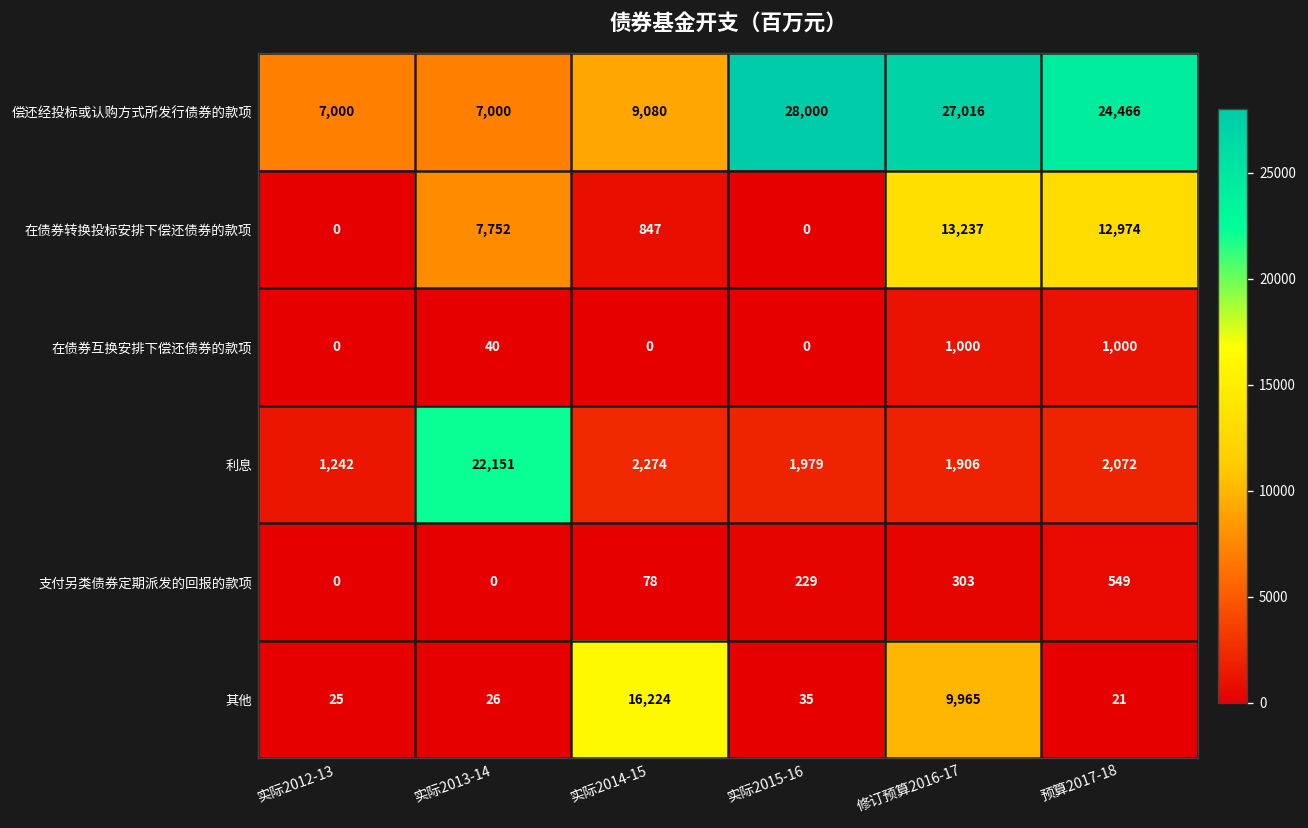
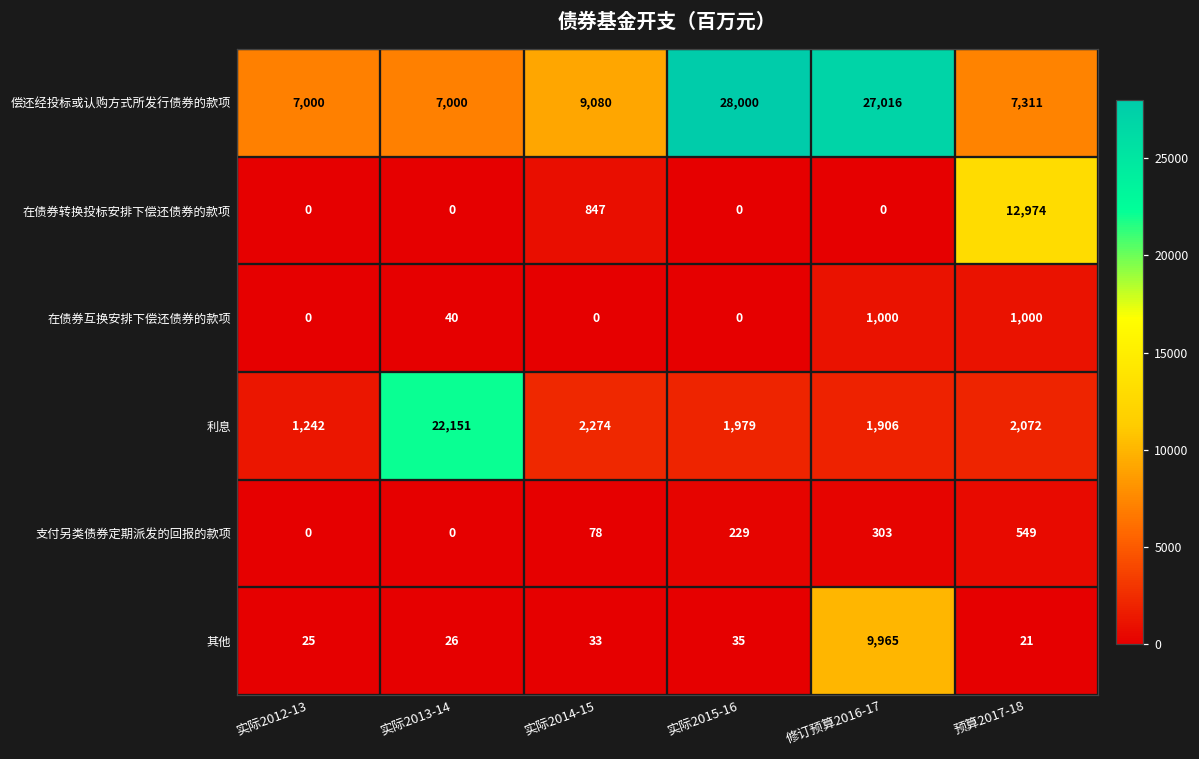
  {
    "偿还经投标或认购方式所发行债券的款项": {
      "实际2012-13": "7,000",
      "实际2013-14": "7,000",
      "实际2014-15": "9,080",
      "实际2015-16": "28,000",
      "修订预算2016-17": "27,016",
-     "预算2017-18": "24,466"
+     "预算2017-18": "7,311"
    },
    "在债券转换投标安排下偿还债券的款项": {
      "实际2012-13": "0",
-     "实际2013-14": "7,752",
+     "实际2013-14": "0",
      "实际2014-15": "847",
      "实际2015-16": "0",
-     "修订预算2016-17": "13,237",
+     "修订预算2016-17": "0",
      "预算2017-18": "12,974"
    },
    "在债券互换安排下偿还债券的款项": {
      "实际2012-13": "0",
      "实际2013-14": "40",
      "实际2014-15": "0",
      "实际2015-16": "0",
      "修订预算2016-17": "1,000",
      "预算2017-18": "1,000"
    },
    "利息": {
      "实际2012-13": "1,242",
      "实际2013-14": "22,151",
      "实际2014-15": "2,274",
      "实际2015-16": "1,979",
      "修订预算2016-17": "1,906",
      "预算2017-18": "2,072"
    },
    "支付另类债券定期派发的回报的款项": {
      "实际2012-13": "0",
      "实际2013-14": "0",
      "实际2014-15": "78",
      "实际2015-16": "229",
      "修订预算2016-17": "303",
      "预算2017-18": "549"
    },
    "其他": {
      "实际2012-13": "25",
      "实际2013-14": "26",
-     "实际2014-15": "16,224",
+     "实际2014-15": "33",
      "实际2015-16": "35",
      "修订预算2016-17": "9,965",
      "预算2017-18": "21"
    }
  }
